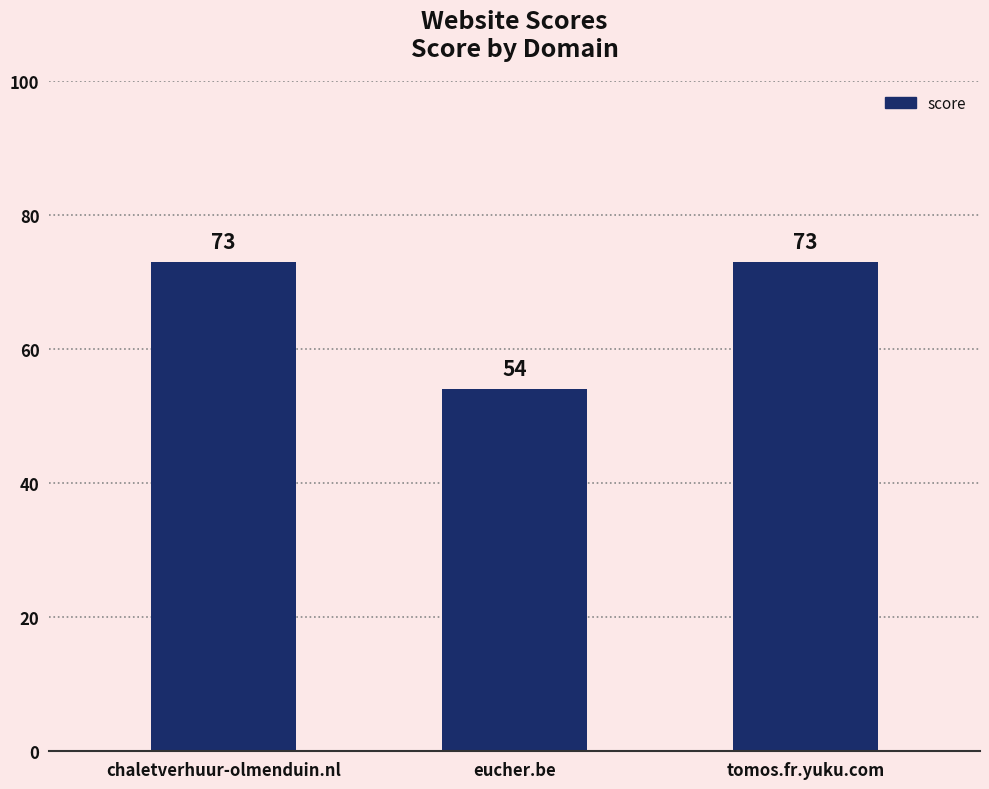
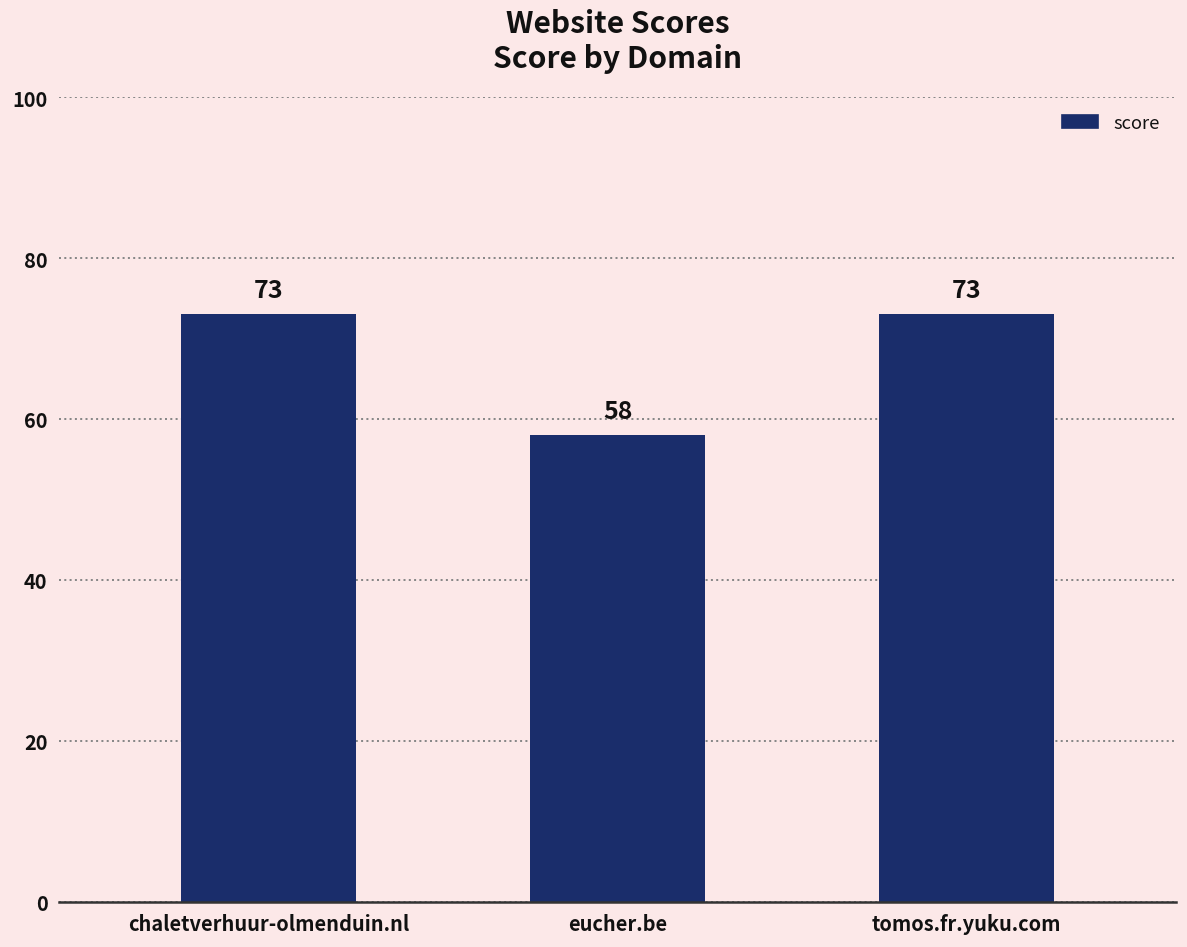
  {
    "chaletverhuur-olmenduin.nl": 73,
-   "eucher.be": 54,
+   "eucher.be": 58,
    "tomos.fr.yuku.com": 73
  }
